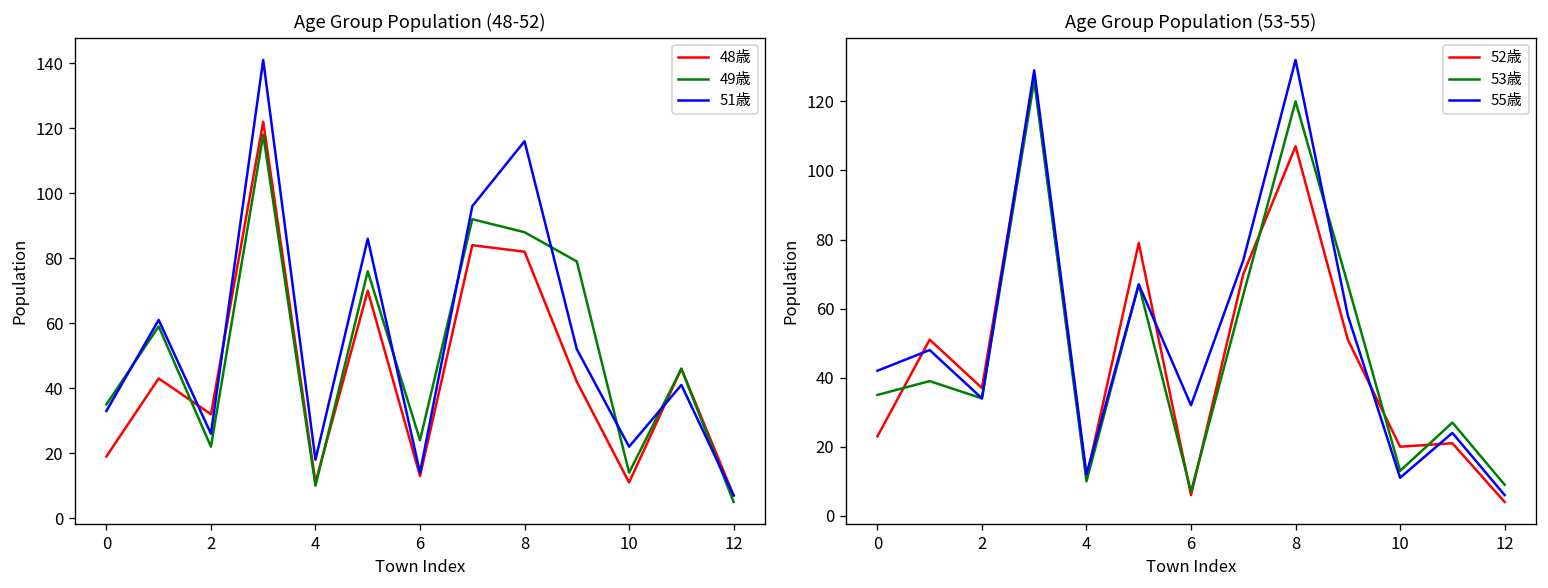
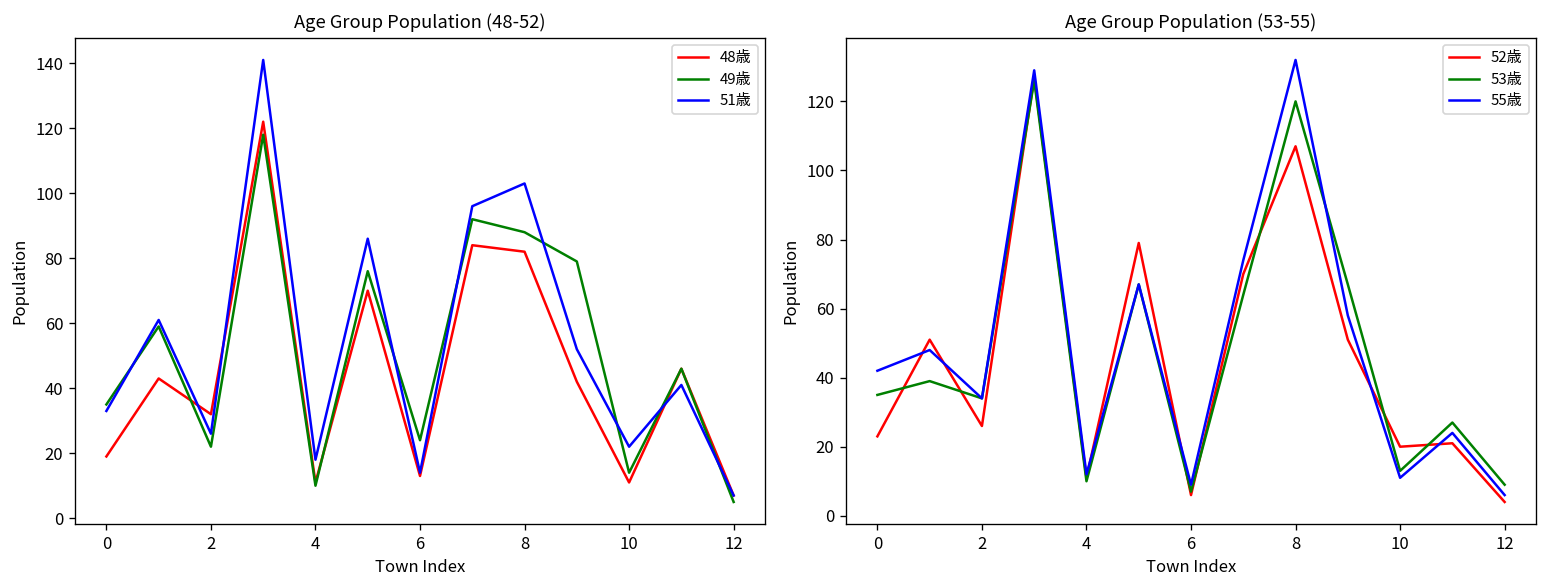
  {
    "Age Group Population (48-52)": {
      "48歳": {
        "0": 19,
        "2": 32,
        "4": 11,
        "6": 13,
        "8": 82,
        "10": 11
      },
      "49歳": {
        "0": 35,
        "2": 22,
        "4": 10,
        "6": 24,
        "8": 88,
        "10": 14,
        "12": 5
      },
      "51歳": {
        "0": 33,
        "2": 26,
        "4": 18,
        "6": 14,
-       "8": 116,
+       "8": 103,
        "10": 22
      }
    },
    "Age Group Population (53-55)": {
      "52歳": {
        "0": 23,
-       "2": 37,
+       "2": 26,
        "4": 11,
        "6": 6,
        "8": 107,
        "10": 20,
        "12": 4
      },
      "53歳": {
        "0": 35,
        "4": 10,
        "6": 7,
        "8": 120,
        "10": 13,
        "12": 9
      },
      "55歳": {
        "0": 42,
        "4": 12,
-       "6": 32,
+       "6": 9,
        "8": 132,
        "10": 11,
        "12": 6
      }
    }
  }
